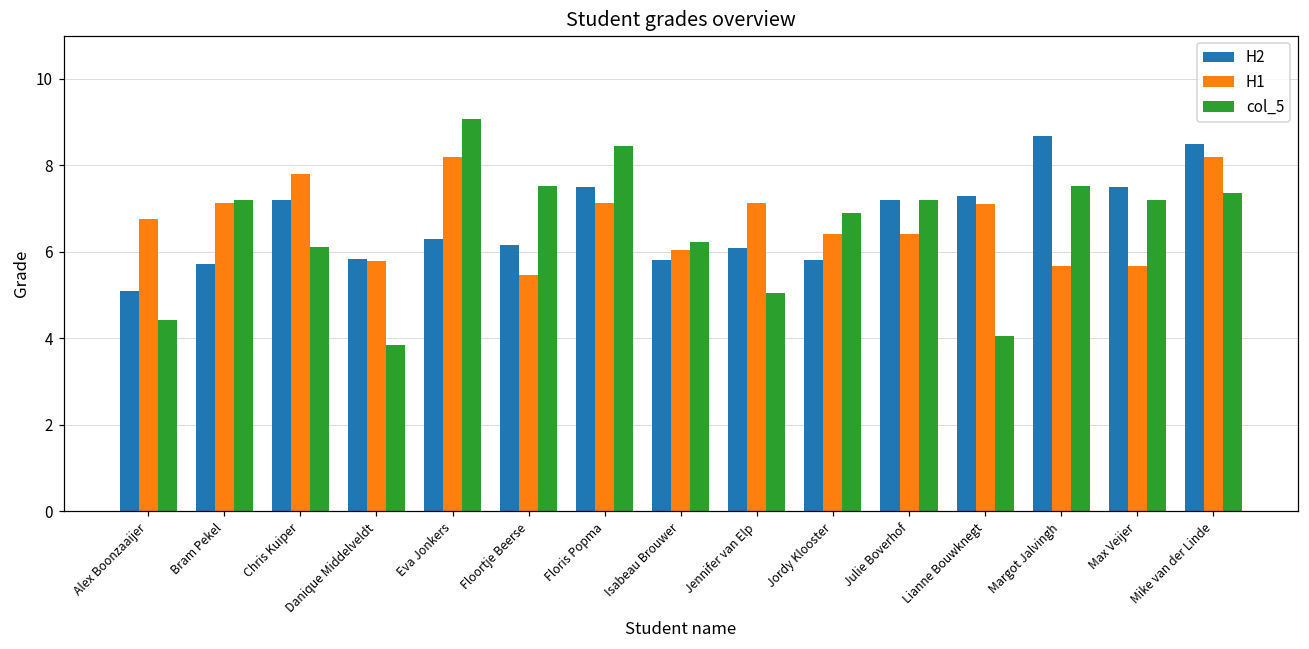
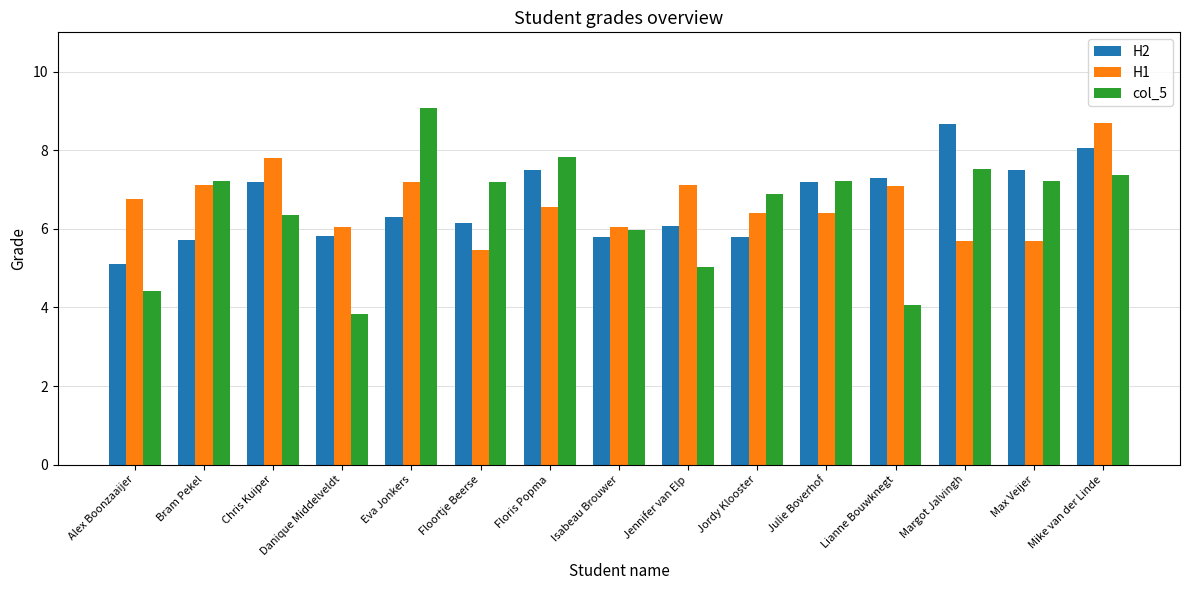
  {
    "H2": {
      "Alex Boonzaaijer": 5.1,
      "Bram Pekel": 5.7,
      "Chris Kuiper": 7.2,
      "Danique Middelveldt": 5.8,
      "Eva Jonkers": 6.3,
      "Floortje Beerse": 6.2,
      "Floris Popma": 7.5,
      "Isabeau Brouwer": 5.8,
      "Jennifer van Elp": 6.1,
      "Jordy Klooster": 5.8,
      "Julie Boverhof": 7.2,
      "Lianne Bouwknegt": 7.3,
      "Margot Jalvingh": 8.7,
      "Max Veijer": 7.5,
-     "Mike van der Linde": 8.5
+     "Mike van der Linde": 8.1
    },
    "H1": {
      "Alex Boonzaaijer": 6.8,
      "Bram Pekel": 7.1,
      "Chris Kuiper": 7.8,
-     "Danique Middelveldt": 5.8,
-     "Eva Jonkers": 8.2,
+     "Danique Middelveldt": 6.0,
+     "Eva Jonkers": 7.2,
      "Floortje Beerse": 5.5,
-     "Floris Popma": 7.1,
+     "Floris Popma": 6.6,
      "Isabeau Brouwer": 6.0,
      "Jennifer van Elp": 7.1,
      "Jordy Klooster": 6.4,
      "Julie Boverhof": 6.4,
      "Lianne Bouwknegt": 7.1,
      "Margot Jalvingh": 5.7,
      "Max Veijer": 5.7,
-     "Mike van der Linde": 8.2
+     "Mike van der Linde": 8.7
    },
    "col_5": {
      "Alex Boonzaaijer": 4.4,
      "Bram Pekel": 7.2,
-     "Chris Kuiper": 6.1,
+     "Chris Kuiper": 6.4,
      "Danique Middelveldt": 3.8,
      "Eva Jonkers": 9.1,
-     "Floortje Beerse": 7.5,
-     "Floris Popma": 8.4,
-     "Isabeau Brouwer": 6.2,
+     "Floortje Beerse": 7.2,
+     "Floris Popma": 7.8,
+     "Isabeau Brouwer": 6.0,
      "Jennifer van Elp": 5.0,
      "Jordy Klooster": 6.9,
      "Julie Boverhof": 7.2,
      "Lianne Bouwknegt": 4.0,
      "Margot Jalvingh": 7.5,
      "Max Veijer": 7.2,
      "Mike van der Linde": 7.4
    }
  }
